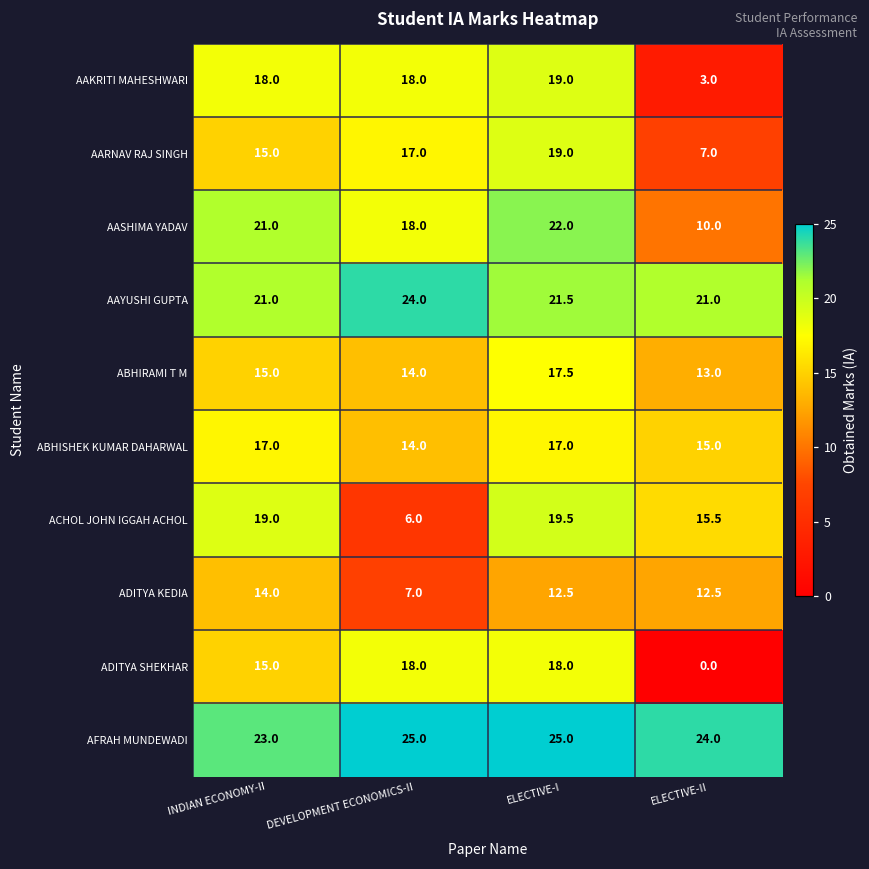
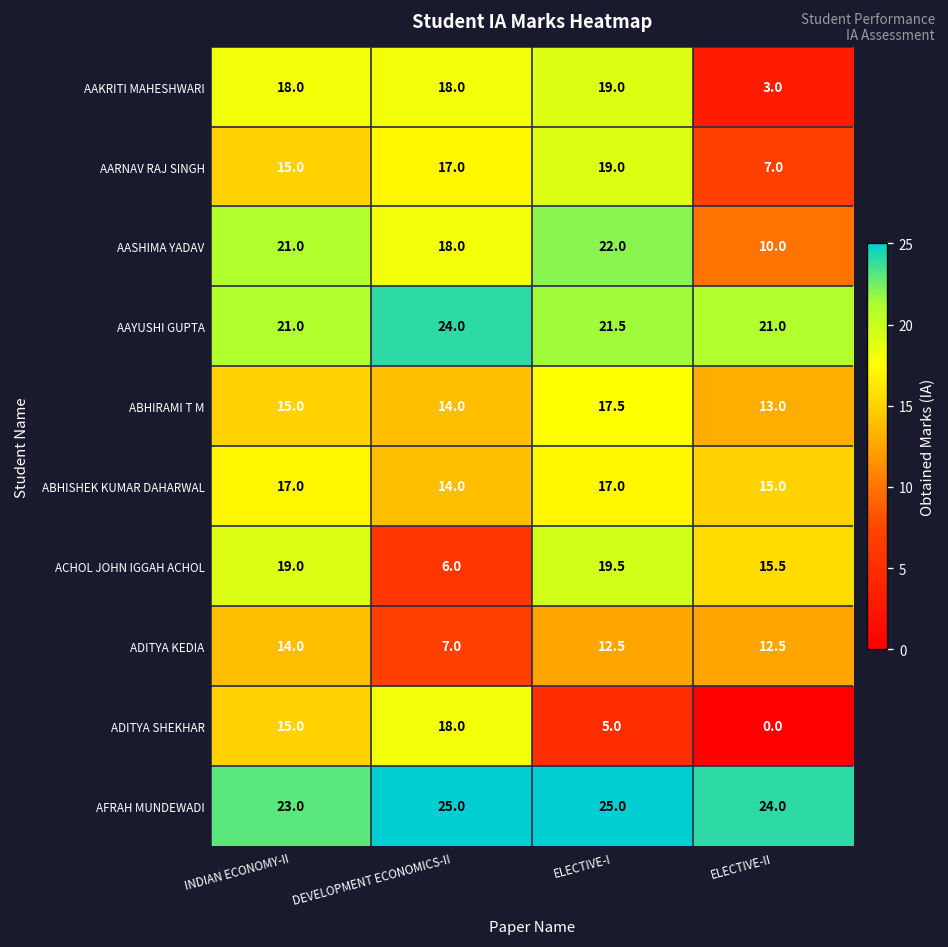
  {
    "AAKRITI MAHESHWARI": {
      "INDIAN ECONOMY-II": 18.0,
      "DEVELOPMENT ECONOMICS-II": 18.0,
      "ELECTIVE-I": 19.0,
      "ELECTIVE-II": 3.0
    },
    "AARNAV RAJ SINGH": {
      "INDIAN ECONOMY-II": 15.0,
      "DEVELOPMENT ECONOMICS-II": 17.0,
      "ELECTIVE-I": 19.0,
      "ELECTIVE-II": 7.0
    },
    "AASHIMA YADAV": {
      "INDIAN ECONOMY-II": 21.0,
      "DEVELOPMENT ECONOMICS-II": 18.0,
      "ELECTIVE-I": 22.0,
      "ELECTIVE-II": 10.0
    },
    "AAYUSHI GUPTA": {
      "INDIAN ECONOMY-II": 21.0,
      "DEVELOPMENT ECONOMICS-II": 24.0,
      "ELECTIVE-I": 21.5,
      "ELECTIVE-II": 21.0
    },
    "ABHIRAMI T M": {
      "INDIAN ECONOMY-II": 15.0,
      "DEVELOPMENT ECONOMICS-II": 14.0,
      "ELECTIVE-I": 17.5,
      "ELECTIVE-II": 13.0
    },
    "ABHISHEK KUMAR DAHARWAL": {
      "INDIAN ECONOMY-II": 17.0,
      "DEVELOPMENT ECONOMICS-II": 14.0,
      "ELECTIVE-I": 17.0,
      "ELECTIVE-II": 15.0
    },
    "ACHOL JOHN IGGAH ACHOL": {
      "INDIAN ECONOMY-II": 19.0,
      "DEVELOPMENT ECONOMICS-II": 6.0,
      "ELECTIVE-I": 19.5,
      "ELECTIVE-II": 15.5
    },
    "ADITYA KEDIA": {
      "INDIAN ECONOMY-II": 14.0,
      "DEVELOPMENT ECONOMICS-II": 7.0,
      "ELECTIVE-I": 12.5,
      "ELECTIVE-II": 12.5
    },
    "ADITYA SHEKHAR": {
      "INDIAN ECONOMY-II": 15.0,
      "DEVELOPMENT ECONOMICS-II": 18.0,
-     "ELECTIVE-I": 18.0,
+     "ELECTIVE-I": 5.0,
      "ELECTIVE-II": 0.0
    },
    "AFRAH MUNDEWADI": {
      "INDIAN ECONOMY-II": 23.0,
      "DEVELOPMENT ECONOMICS-II": 25.0,
      "ELECTIVE-I": 25.0,
      "ELECTIVE-II": 24.0
    }
  }
